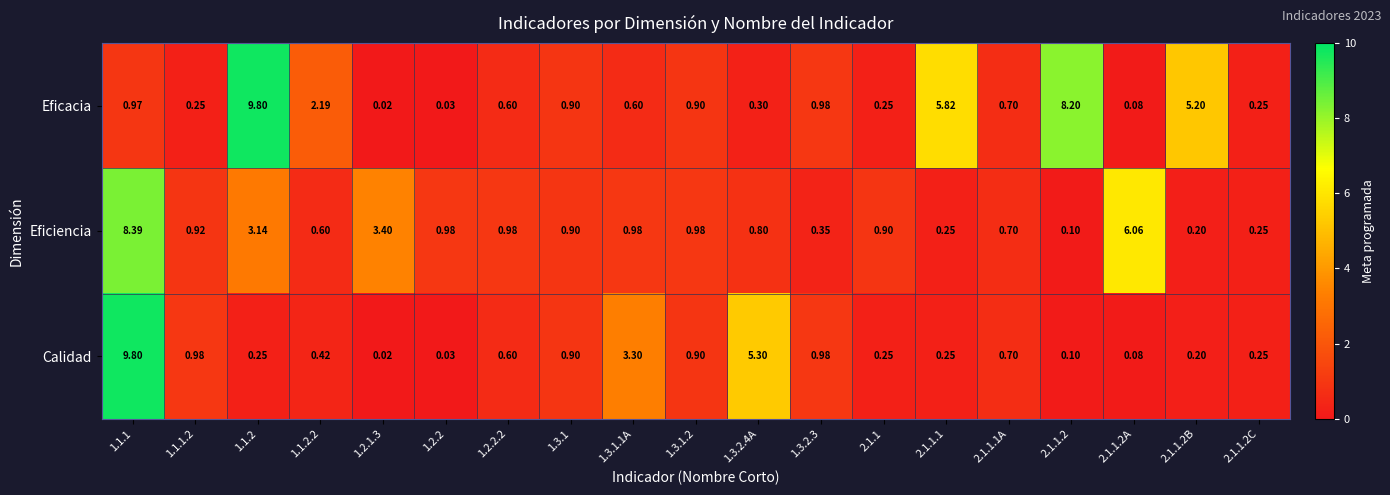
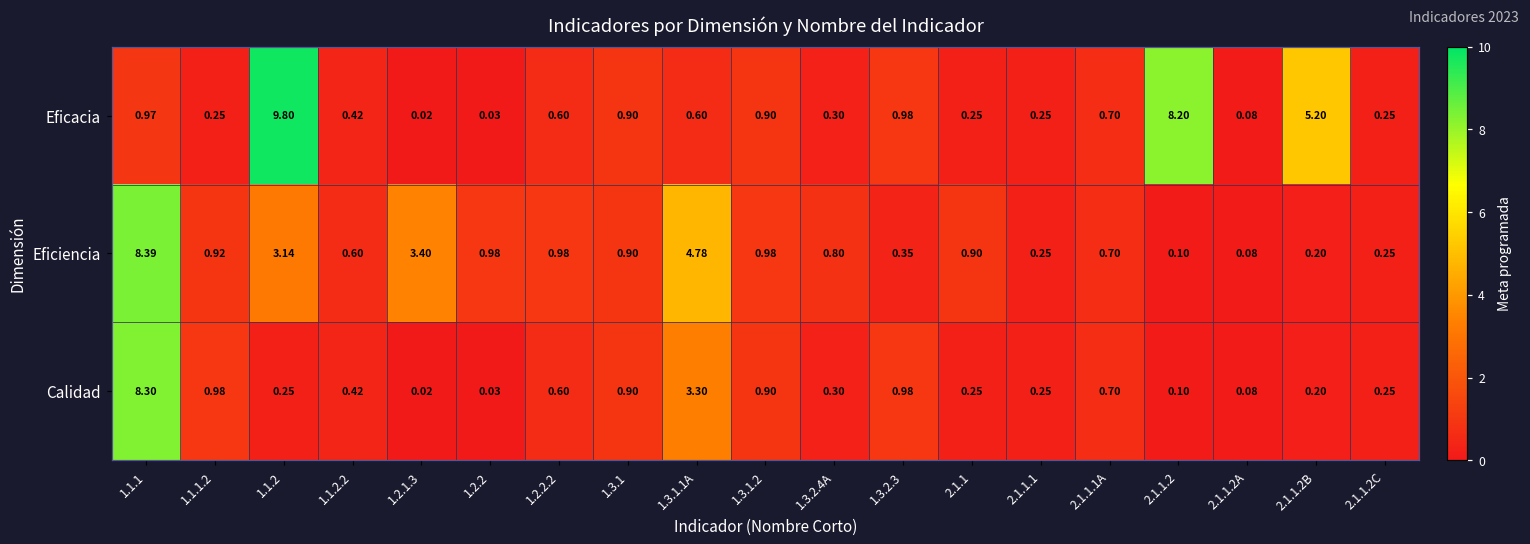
  {
    "Eficacia": {
      "1.1.1": 0.97,
      "1.1.1.2": 0.25,
      "1.1.2": 9.80,
-     "1.1.2.2": 2.19,
+     "1.1.2.2": 0.42,
      "1.2.1.3": 0.02,
      "1.2.2": 0.03,
      "1.2.2.2": 0.60,
      "1.3.1": 0.90,
      "1.3.1.1A": 0.60,
      "1.3.1.2": 0.90,
      "1.3.2.4A": 0.30,
      "1.3.2.3": 0.98,
      "2.1.1": 0.25,
-     "2.1.1.1": 5.82,
+     "2.1.1.1": 0.25,
      "2.1.1.1A": 0.70,
      "2.1.1.2": 8.20,
      "2.1.1.2A": 0.08,
      "2.1.1.2B": 5.20,
      "2.1.1.2C": 0.25
    },
    "Eficiencia": {
      "1.1.1": 8.39,
      "1.1.1.2": 0.92,
      "1.1.2": 3.14,
      "1.1.2.2": 0.60,
      "1.2.1.3": 3.40,
      "1.2.2": 0.98,
      "1.2.2.2": 0.98,
      "1.3.1": 0.90,
-     "1.3.1.1A": 0.98,
+     "1.3.1.1A": 4.78,
      "1.3.1.2": 0.98,
      "1.3.2.4A": 0.80,
      "1.3.2.3": 0.35,
      "2.1.1": 0.90,
      "2.1.1.1": 0.25,
      "2.1.1.1A": 0.70,
      "2.1.1.2": 0.10,
-     "2.1.1.2A": 6.06,
+     "2.1.1.2A": 0.08,
      "2.1.1.2B": 0.20,
      "2.1.1.2C": 0.25
    },
    "Calidad": {
-     "1.1.1": 9.80,
+     "1.1.1": 8.30,
      "1.1.1.2": 0.98,
      "1.1.2": 0.25,
      "1.1.2.2": 0.42,
      "1.2.1.3": 0.02,
      "1.2.2": 0.03,
      "1.2.2.2": 0.60,
      "1.3.1": 0.90,
      "1.3.1.1A": 3.30,
      "1.3.1.2": 0.90,
-     "1.3.2.4A": 5.30,
+     "1.3.2.4A": 0.30,
      "1.3.2.3": 0.98,
      "2.1.1": 0.25,
      "2.1.1.1": 0.25,
      "2.1.1.1A": 0.70,
      "2.1.1.2": 0.10,
      "2.1.1.2A": 0.08,
      "2.1.1.2B": 0.20,
      "2.1.1.2C": 0.25
    }
  }
